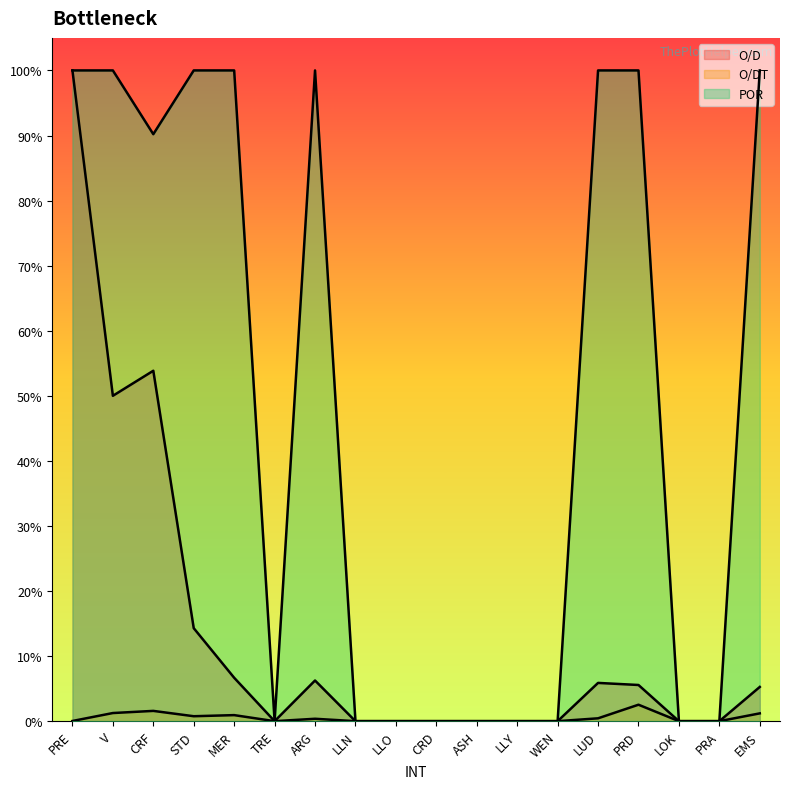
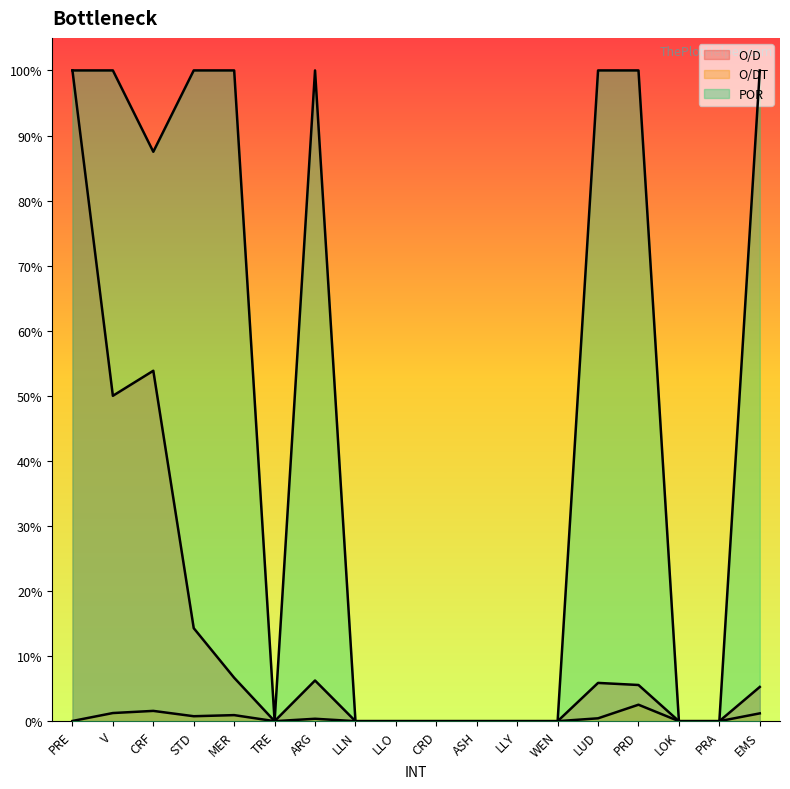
  {
    "POR": {
      "V": "100%",
-     "CRF": "90%",
+     "CRF": "88%",
      "STD": "100%",
      "MER": "100%",
      "ARG": "100%",
      "LUD": "100%",
      "PRD": "100%"
    }
  }
